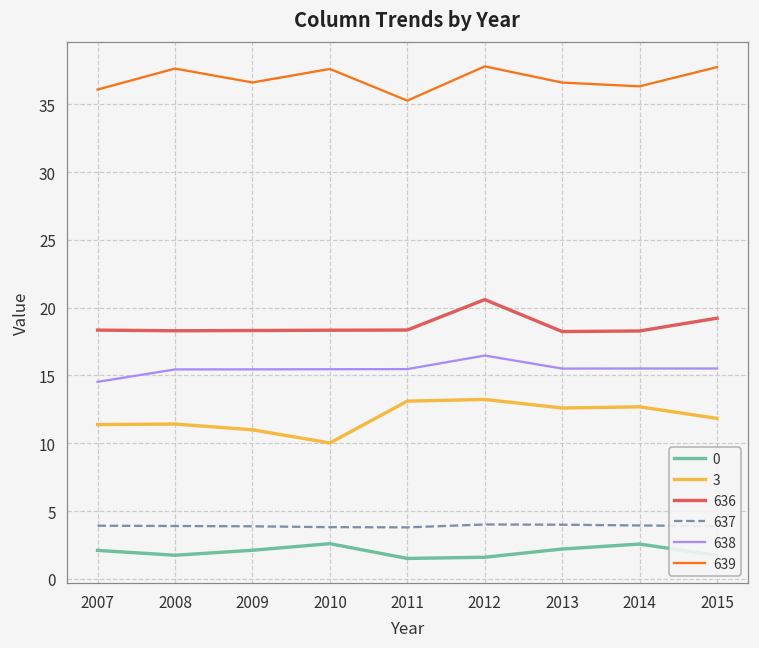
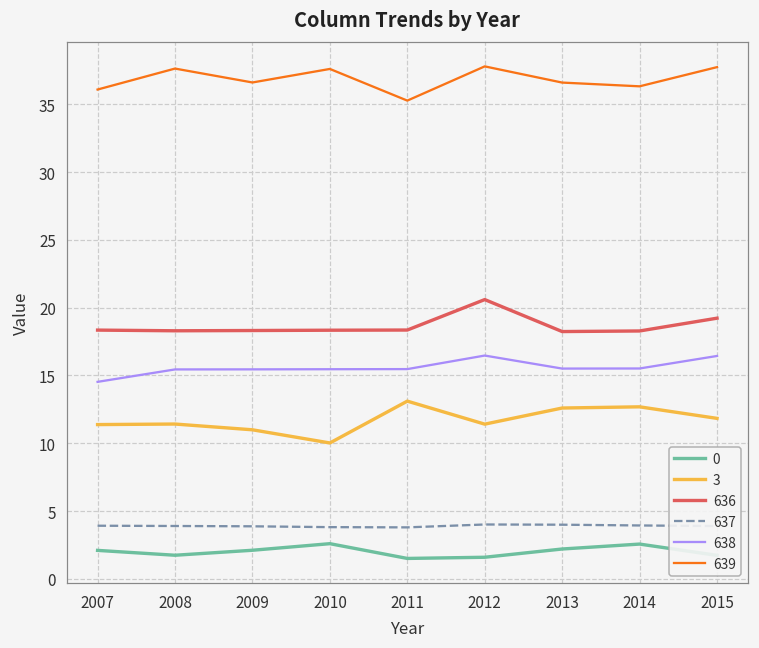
  {
    "3": {
      "2007": 11.4,
      "2008": 11.4,
      "2009": 11.0,
      "2010": 10.0,
      "2011": 13.1,
-     "2012": 13.2,
+     "2012": 11.4,
      "2013": 12.6,
      "2014": 12.7,
      "2015": 11.8
    },
    "636": {
      "2007": 18.3,
      "2008": 18.3,
      "2009": 18.3,
      "2010": 18.3,
      "2011": 18.3,
      "2012": 20.6,
      "2013": 18.2,
      "2014": 18.3,
      "2015": 19.2
    },
    "638": {
      "2007": 14.5,
      "2008": 15.4,
      "2009": 15.4,
      "2010": 15.5,
      "2011": 15.5,
      "2012": 16.5,
      "2013": 15.5,
      "2014": 15.5,
-     "2015": 15.5
+     "2015": 16.4
    },
    "639": {
      "2007": 36.1,
      "2008": 37.6,
      "2009": 36.6,
      "2010": 37.6,
      "2011": 35.3,
      "2012": 37.8,
      "2013": 36.6,
      "2014": 36.3,
      "2015": 37.7
    }
  }
